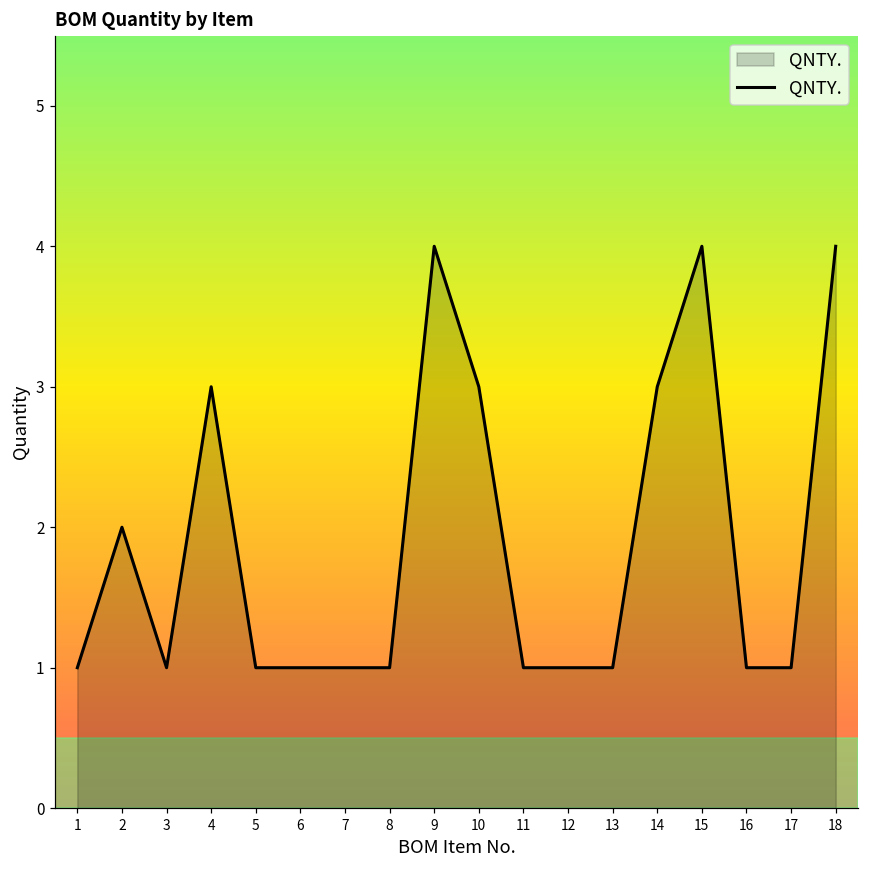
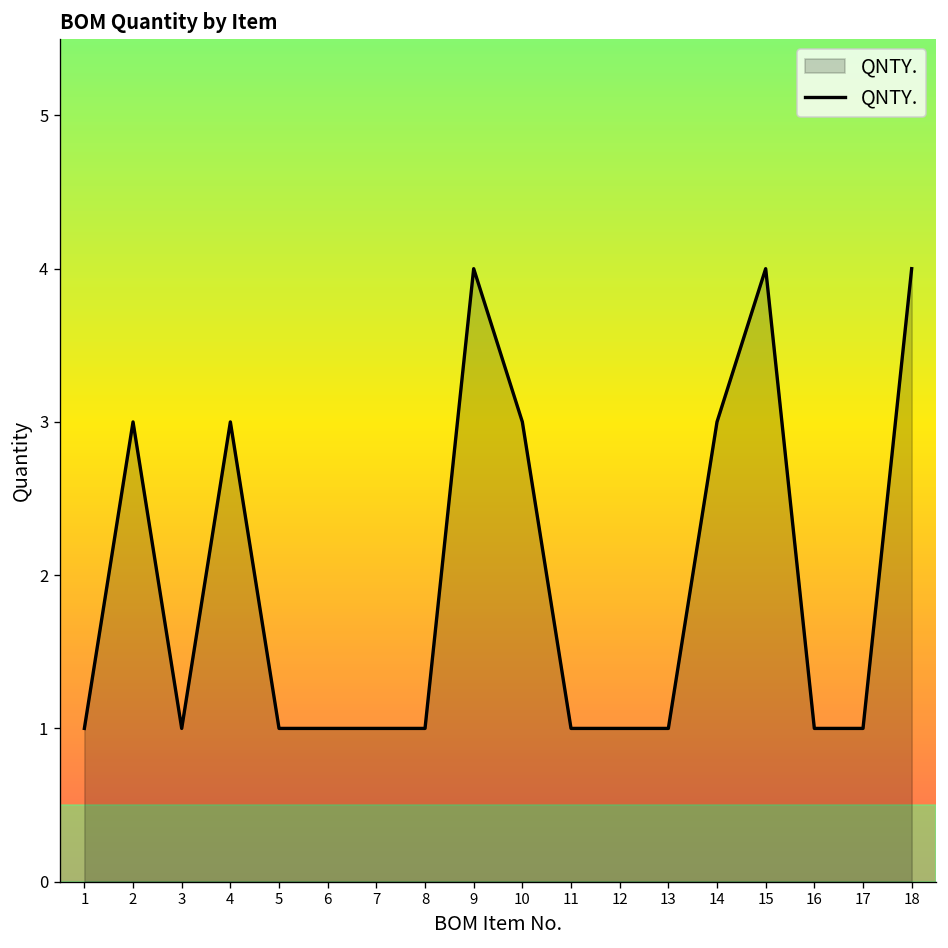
  {
    "1": 1,
-   "2": 2,
+   "2": 3,
    "3": 1,
    "4": 3,
    "5": 1,
    "6": 1,
    "7": 1,
    "8": 1,
    "9": 4,
    "10": 3,
    "11": 1,
    "12": 1,
    "13": 1,
    "14": 3,
    "15": 4,
    "16": 1,
    "17": 1,
    "18": 4
  }
